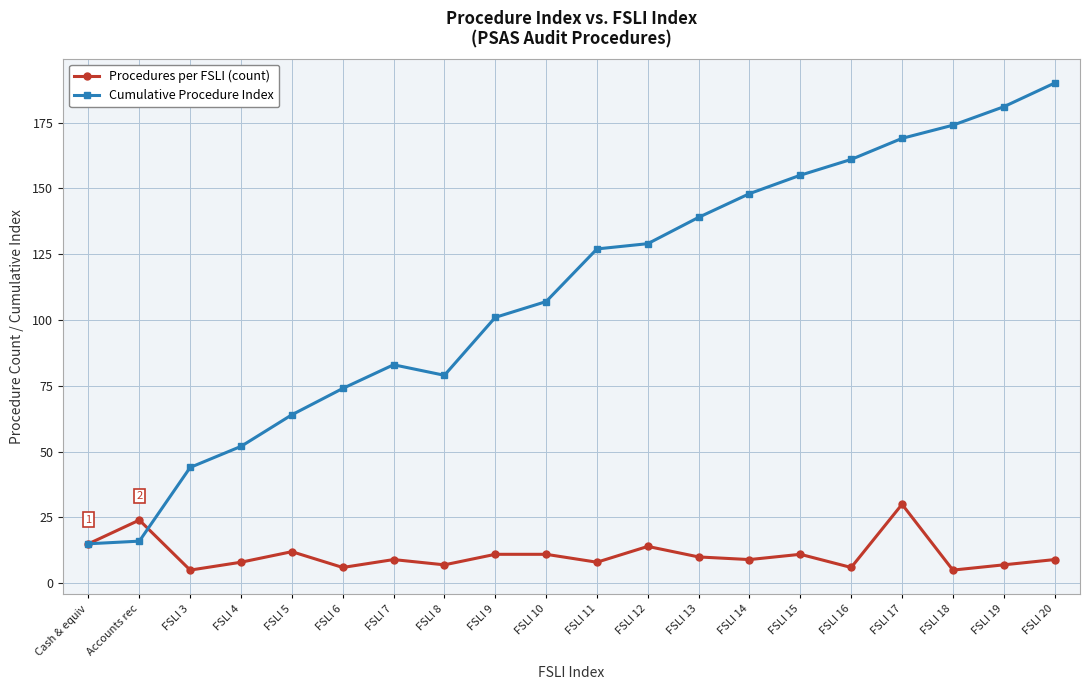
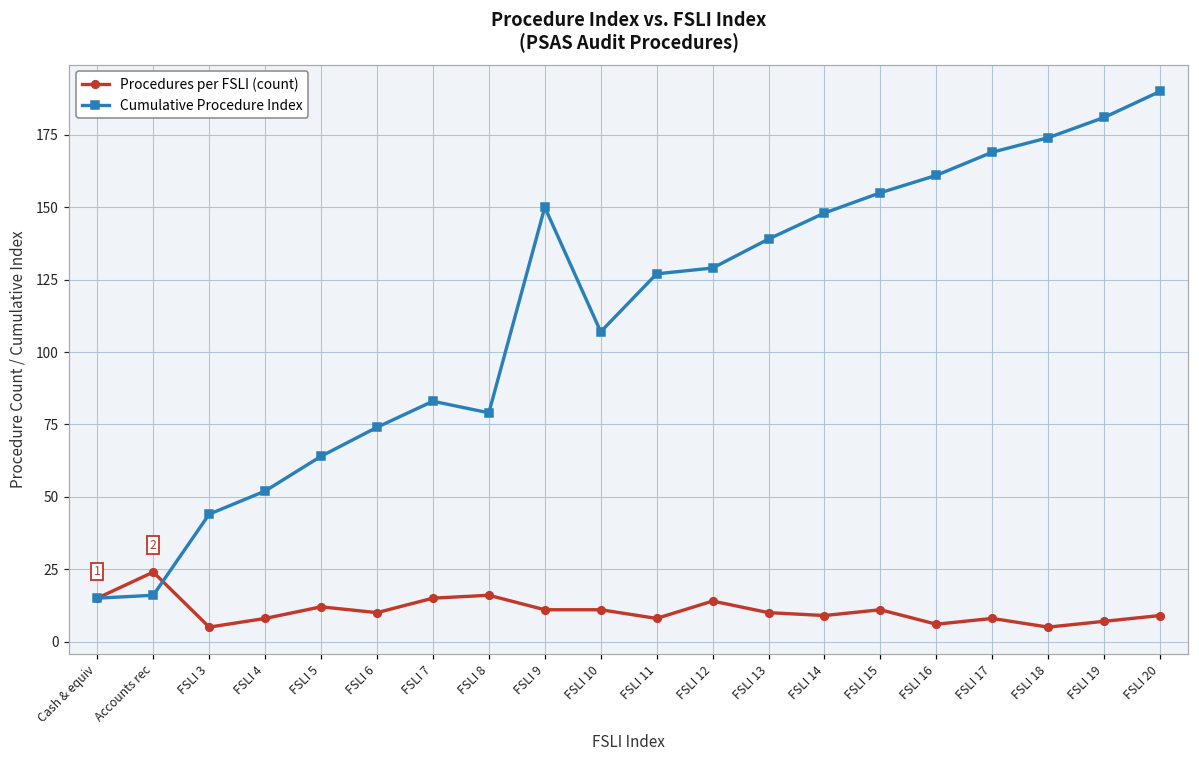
  {
    "Procedures per FSLI (count)": {
      "FSLI 3": 5,
      "FSLI 4": 8,
      "FSLI 5": 12,
-     "FSLI 6": 6,
-     "FSLI 7": 9,
-     "FSLI 8": 7,
+     "FSLI 6": 10,
+     "FSLI 7": 15,
+     "FSLI 8": 16,
      "FSLI 9": 11,
      "FSLI 10": 11,
      "FSLI 11": 8,
      "FSLI 12": 14,
      "FSLI 13": 10,
      "FSLI 14": 9,
      "FSLI 15": 11,
      "FSLI 16": 6,
-     "FSLI 17": 30,
+     "FSLI 17": 8,
      "FSLI 18": 5,
      "FSLI 19": 7,
      "FSLI 20": 9
    },
    "Cumulative Procedure Index": {
      "Accounts rec": 16,
      "FSLI 3": 44,
      "FSLI 4": 52,
      "FSLI 5": 64,
      "FSLI 6": 74,
      "FSLI 7": 83,
      "FSLI 8": 79,
-     "FSLI 9": 101,
+     "FSLI 9": 150,
      "FSLI 10": 107,
      "FSLI 11": 127,
      "FSLI 12": 129,
      "FSLI 13": 139,
      "FSLI 14": 148,
      "FSLI 15": 155,
      "FSLI 16": 161,
      "FSLI 17": 169,
      "FSLI 18": 174,
      "FSLI 19": 181,
      "FSLI 20": 190
    }
  }
